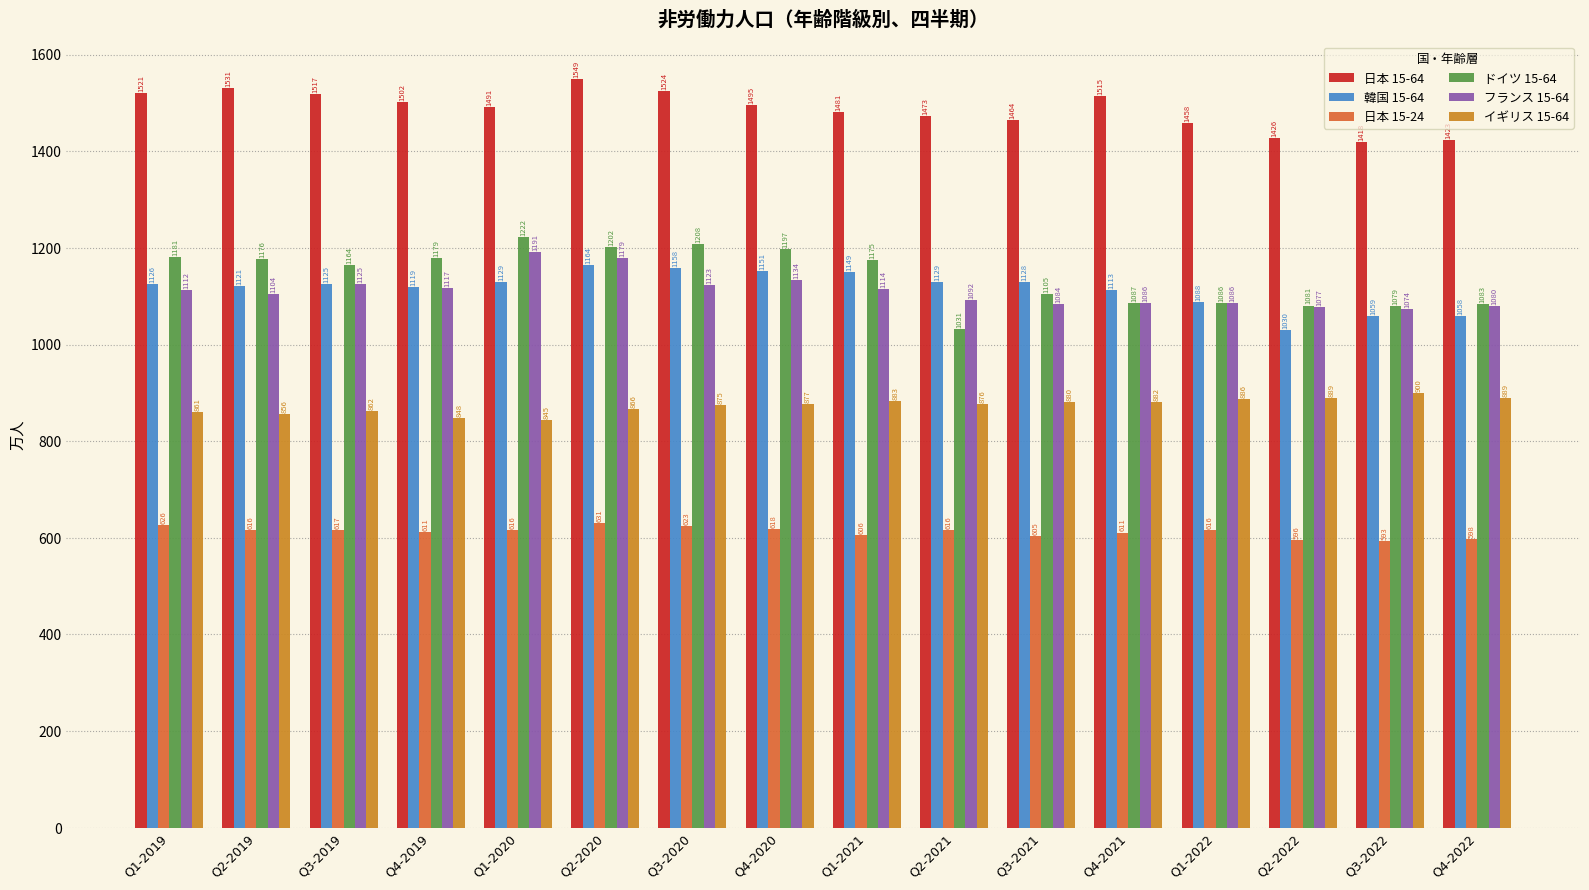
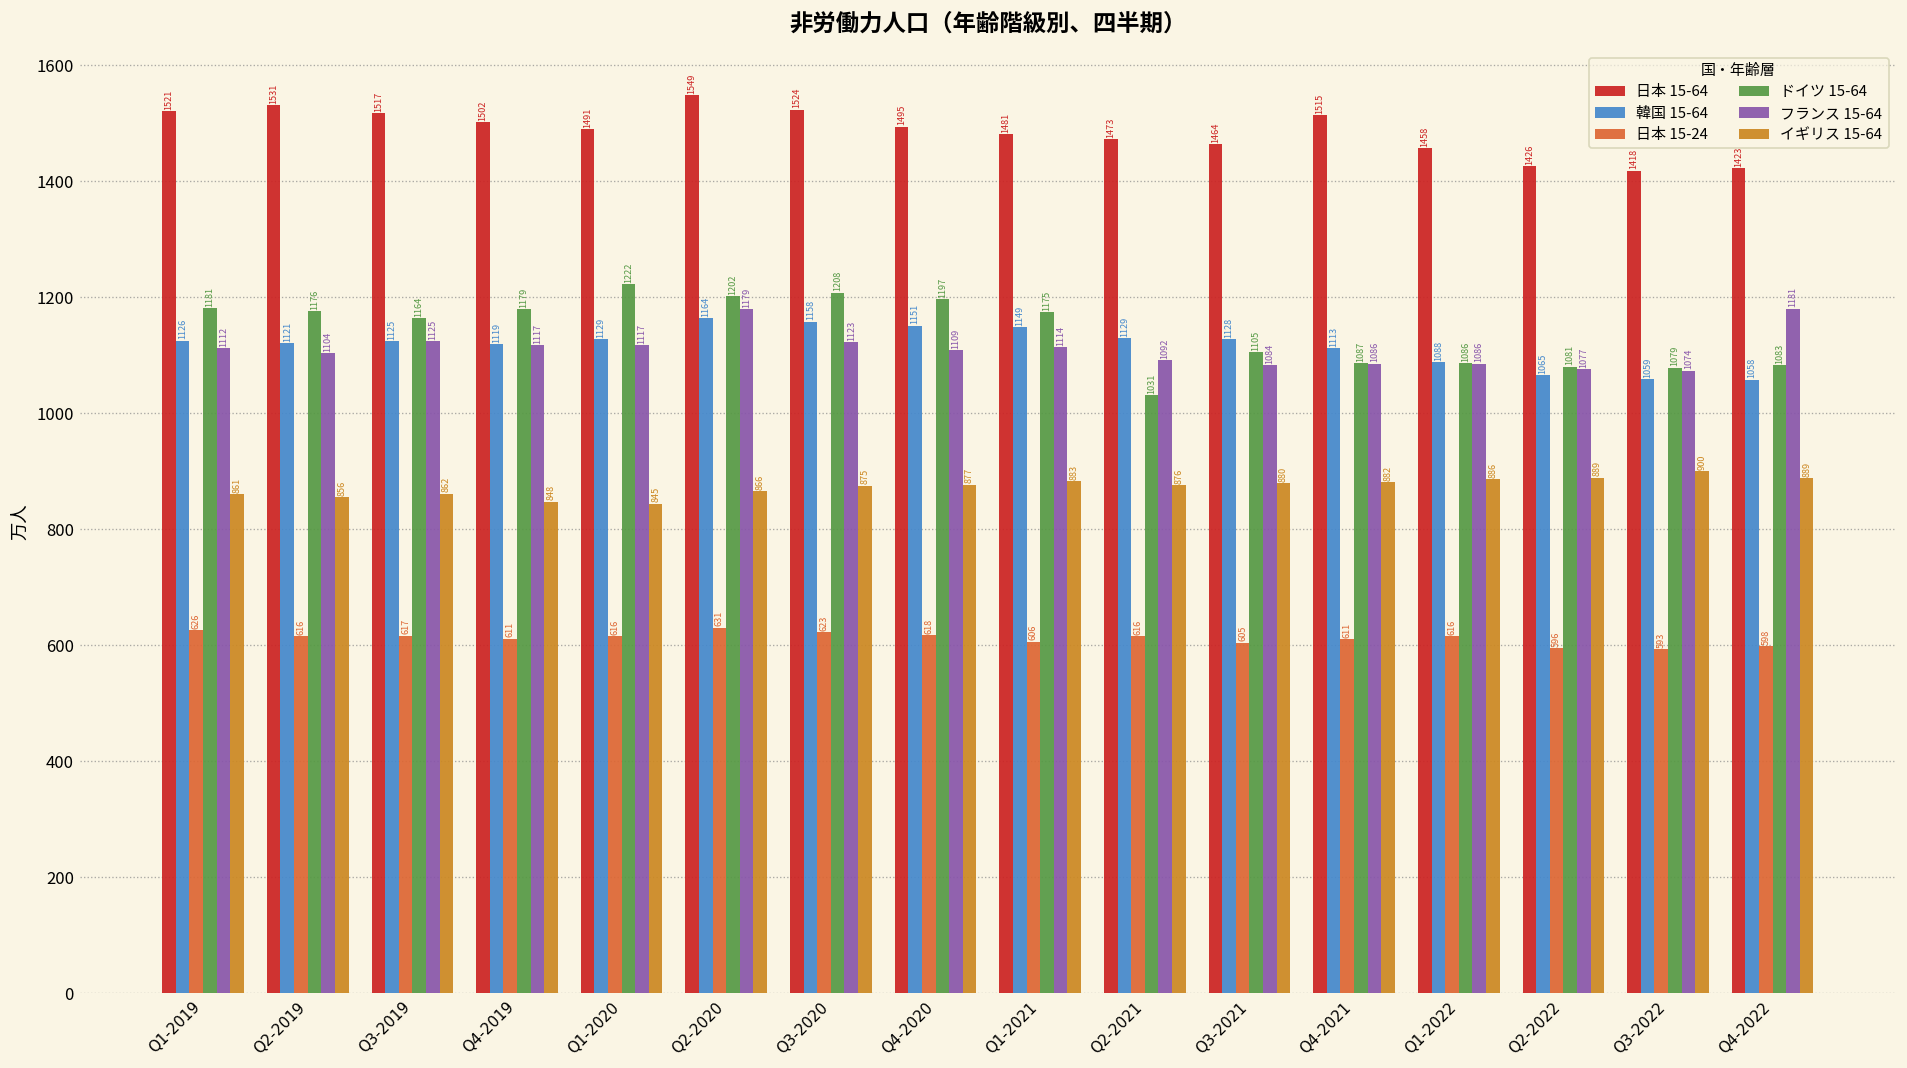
  {
    "日本 15-64": {
      "Q1-2019": 1521,
      "Q2-2019": 1531,
      "Q3-2019": 1517,
      "Q4-2019": 1502,
      "Q1-2020": 1491,
      "Q2-2020": 1549,
      "Q3-2020": 1524,
      "Q4-2020": 1495,
      "Q1-2021": 1481,
      "Q2-2021": 1473,
      "Q3-2021": 1464,
      "Q4-2021": 1515,
      "Q1-2022": 1458,
      "Q2-2022": 1426
    },
    "韓国 15-64": {
      "Q1-2019": 1126,
      "Q2-2019": 1121,
      "Q3-2019": 1125,
      "Q4-2019": 1119,
      "Q1-2020": 1129,
      "Q2-2020": 1164,
      "Q3-2020": 1158,
      "Q4-2020": 1151,
      "Q1-2021": 1149,
      "Q2-2021": 1129,
      "Q3-2021": 1128,
      "Q4-2021": 1113,
      "Q1-2022": 1088,
-     "Q2-2022": 1030,
+     "Q2-2022": 1065,
      "Q3-2022": 1059,
      "Q4-2022": 1058
    },
    "ドイツ 15-64": {
      "Q1-2019": 1181,
      "Q2-2019": 1176,
      "Q3-2019": 1164,
      "Q4-2019": 1179,
      "Q1-2020": 1222,
      "Q2-2020": 1202,
      "Q3-2020": 1208,
      "Q4-2020": 1197,
      "Q1-2021": 1175,
      "Q2-2021": 1031,
      "Q3-2021": 1105,
      "Q4-2021": 1087,
      "Q1-2022": 1086,
      "Q2-2022": 1081,
      "Q3-2022": 1079,
      "Q4-2022": 1083
    },
    "フランス 15-64": {
      "Q1-2019": 1112,
      "Q2-2019": 1104,
      "Q3-2019": 1125,
      "Q4-2019": 1117,
-     "Q1-2020": 1191,
+     "Q1-2020": 1117,
      "Q2-2020": 1179,
      "Q3-2020": 1123,
-     "Q4-2020": 1134,
+     "Q4-2020": 1109,
      "Q1-2021": 1114,
      "Q2-2021": 1092,
      "Q3-2021": 1084,
      "Q4-2021": 1086,
      "Q1-2022": 1086,
      "Q2-2022": 1077,
      "Q3-2022": 1074,
-     "Q4-2022": 1080
+     "Q4-2022": 1181
    }
  }
